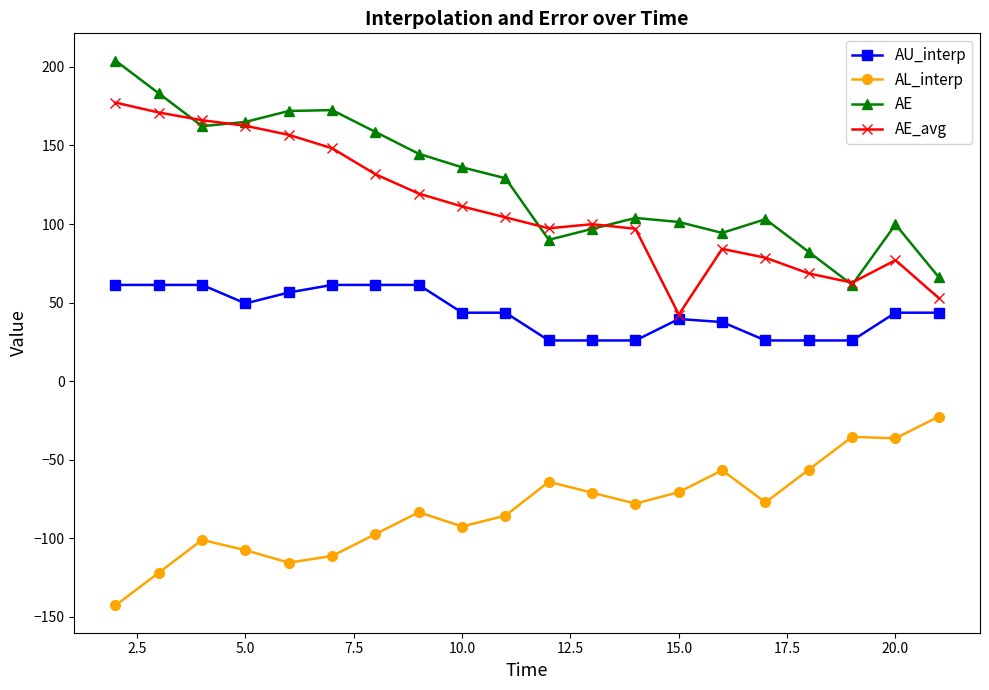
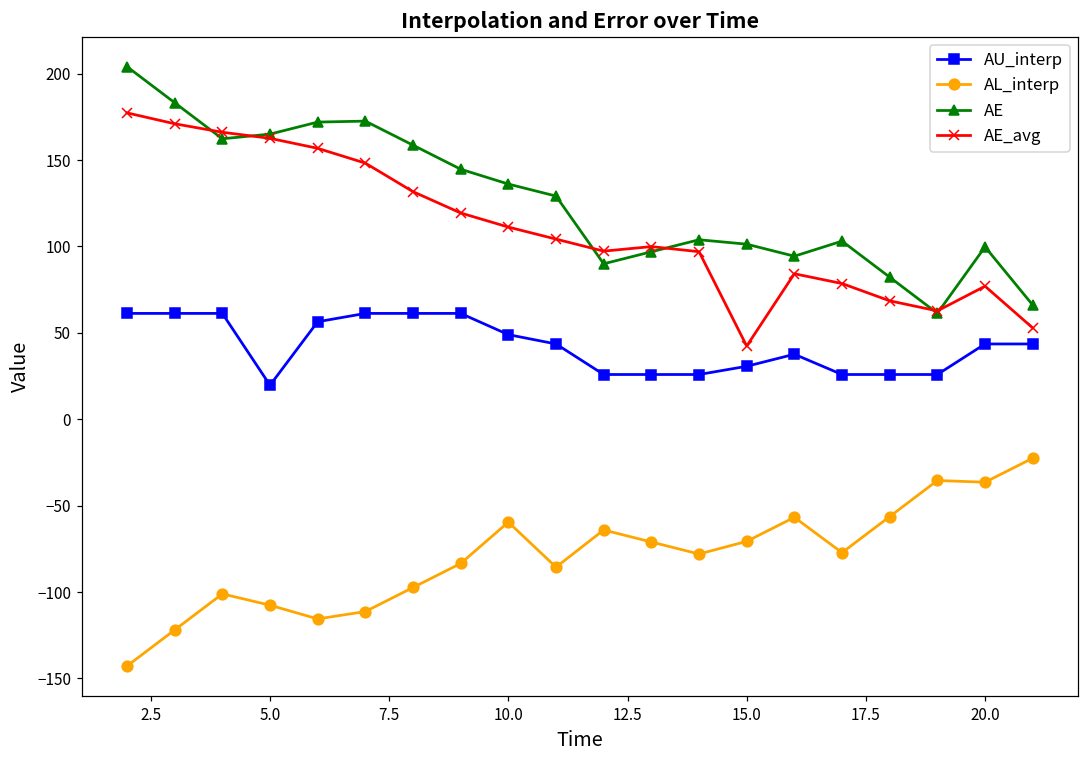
  {
    "AU_interp": {
-     "5.0": 49,
-     "10.0": 44,
-     "15.0": 40,
+     "5.0": 20,
+     "10.0": 49,
+     "15.0": 31,
      "20.0": 44
    },
    "AL_interp": {
      "5.0": -108,
-     "10.0": -93,
+     "10.0": -60,
      "15.0": -71,
      "20.0": -36
    },
    "AE": {
      "5.0": 165,
      "10.0": 136,
      "15.0": 101,
      "20.0": 100
    },
    "AE_avg": {
      "5.0": 163,
      "10.0": 111,
      "15.0": 42,
      "20.0": 77
    }
  }
